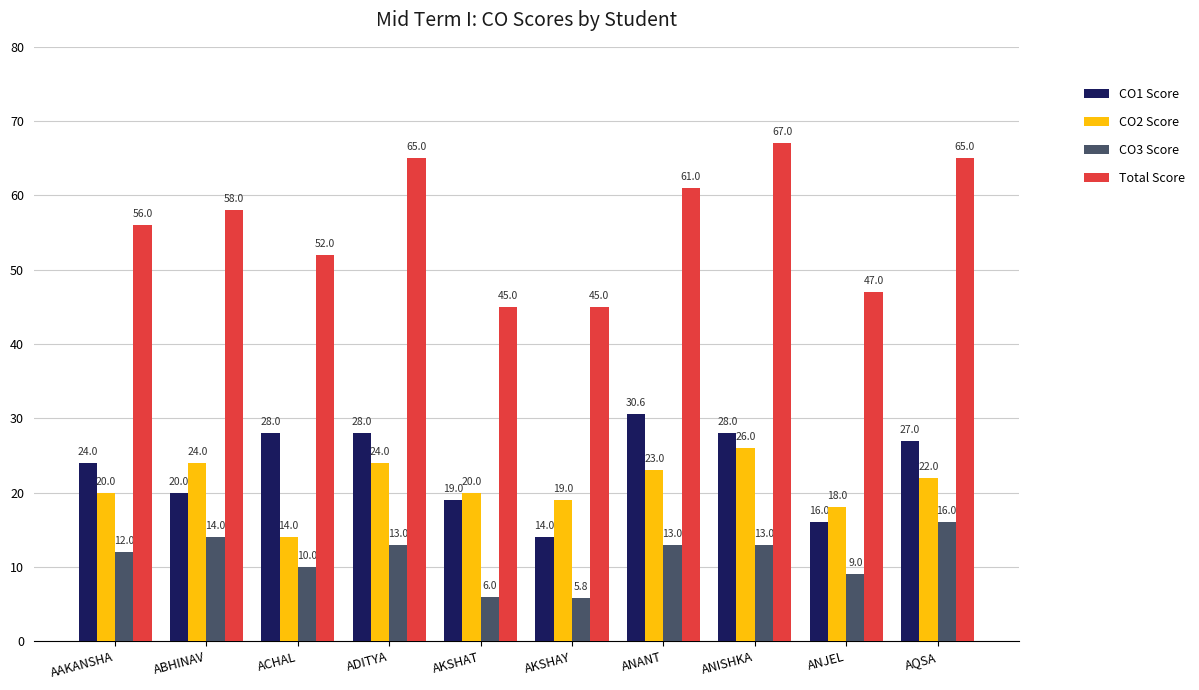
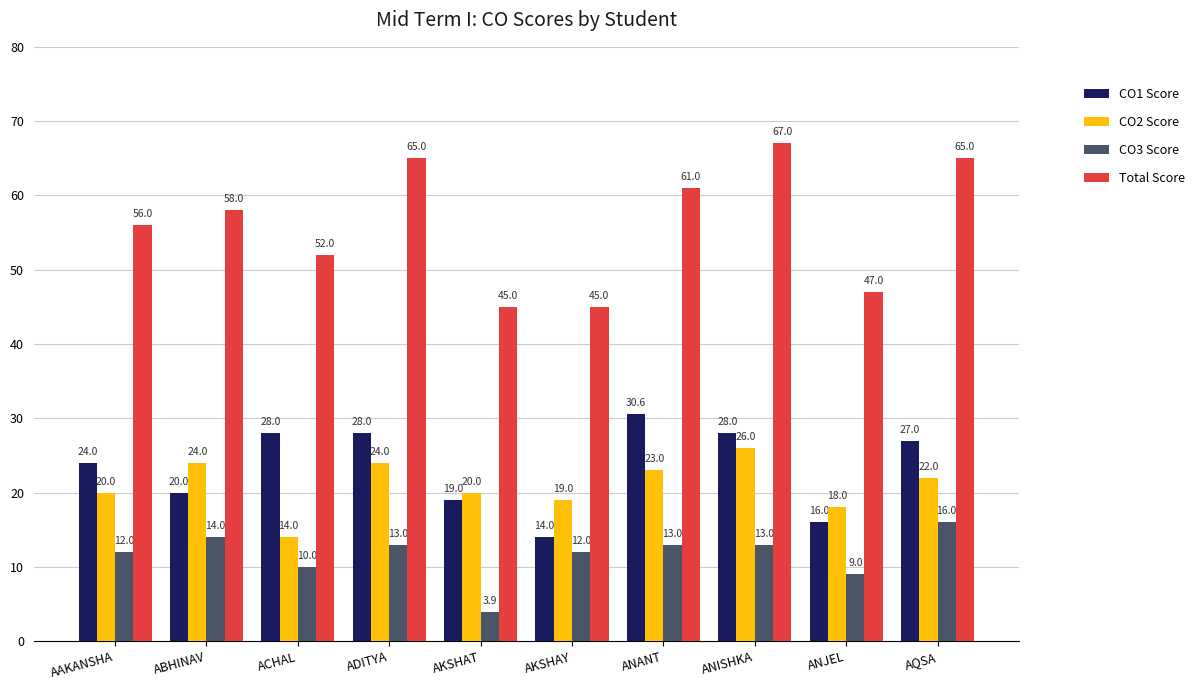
  {
    "CO1 Score": {
      "AAKANSHA": 24.0,
      "ABHINAV": 20.0,
      "ACHAL": 28.0,
      "ADITYA": 28.0,
      "AKSHAT": 19.0,
      "AKSHAY": 14.0,
      "ANANT": 30.6,
      "ANISHKA": 28.0,
      "ANJEL": 16.0,
      "AQSA": 27.0
    },
    "CO2 Score": {
      "AAKANSHA": 20.0,
      "ABHINAV": 24.0,
      "ACHAL": 14.0,
      "ADITYA": 24.0,
      "AKSHAT": 20.0,
      "AKSHAY": 19.0,
      "ANANT": 23.0,
      "ANISHKA": 26.0,
      "ANJEL": 18.0,
      "AQSA": 22.0
    },
    "CO3 Score": {
      "AAKANSHA": 12.0,
      "ABHINAV": 14.0,
      "ACHAL": 10.0,
      "ADITYA": 13.0,
-     "AKSHAT": 6.0,
-     "AKSHAY": 5.8,
+     "AKSHAT": 3.9,
+     "AKSHAY": 12.0,
      "ANANT": 13.0,
      "ANISHKA": 13.0,
      "ANJEL": 9.0,
      "AQSA": 16.0
    },
    "Total Score": {
      "AAKANSHA": 56.0,
      "ABHINAV": 58.0,
      "ACHAL": 52.0,
      "ADITYA": 65.0,
      "AKSHAT": 45.0,
      "AKSHAY": 45.0,
      "ANANT": 61.0,
      "ANISHKA": 67.0,
      "ANJEL": 47.0,
      "AQSA": 65.0
    }
  }
